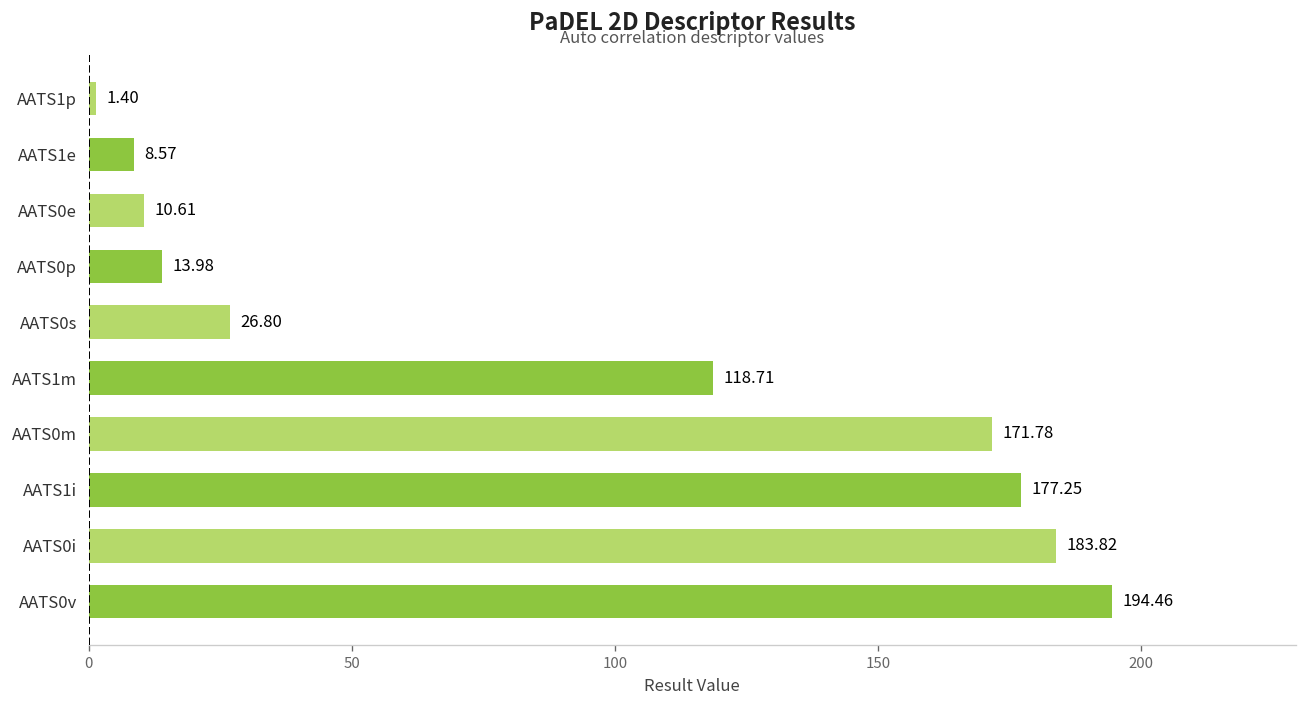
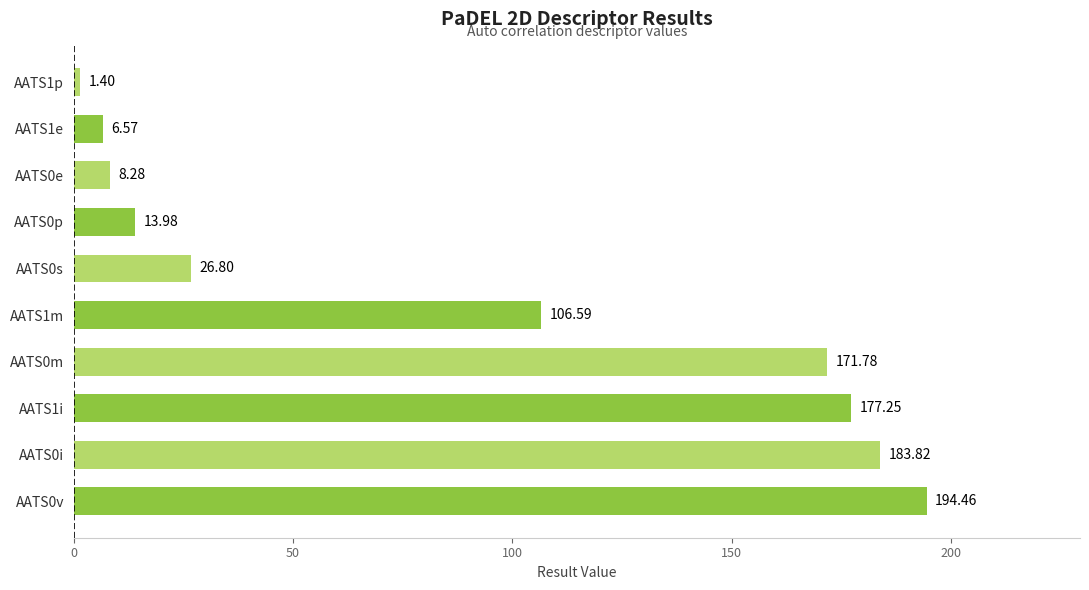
  {
    "AATS1p": 1.40,
-   "AATS1e": 8.57,
-   "AATS0e": 10.61,
+   "AATS1e": 6.57,
+   "AATS0e": 8.28,
    "AATS0p": 13.98,
    "AATS0s": 26.80,
-   "AATS1m": 118.71,
+   "AATS1m": 106.59,
    "AATS0m": 171.78,
    "AATS1i": 177.25,
    "AATS0i": 183.82,
    "AATS0v": 194.46
  }
